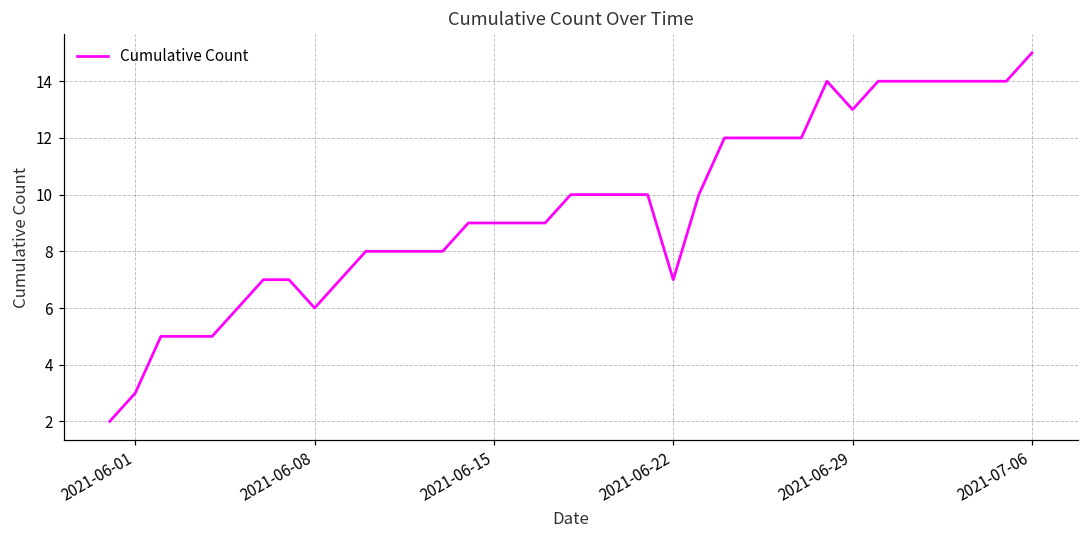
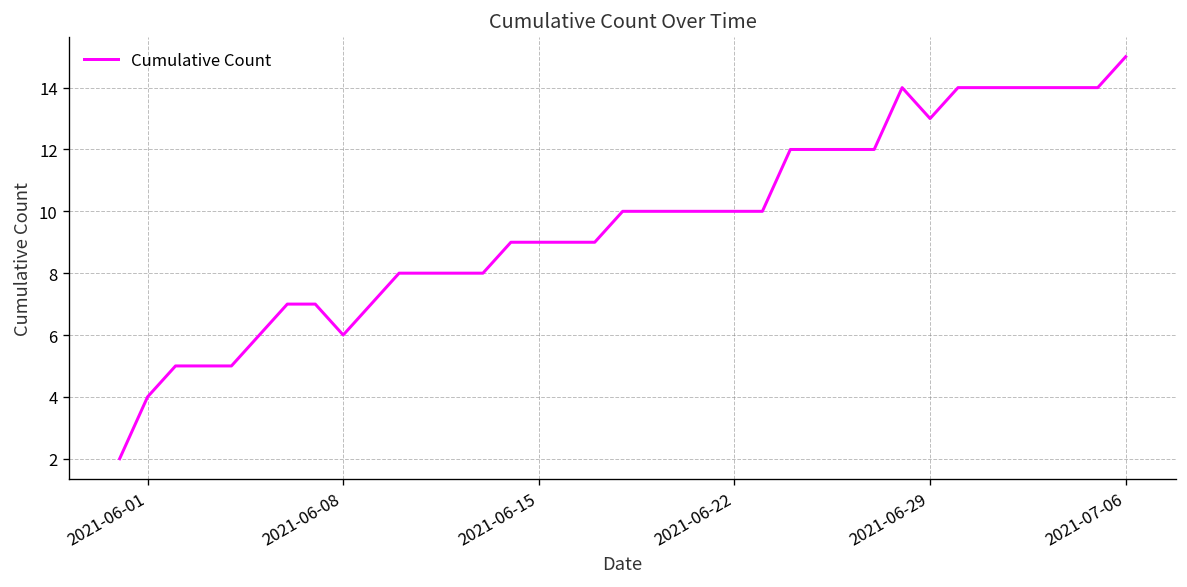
  {
-   "2021-06-01": 3,
+   "2021-06-01": 4,
    "2021-06-08": 6,
    "2021-06-15": 9,
-   "2021-06-22": 7,
+   "2021-06-22": 10,
    "2021-06-29": 13,
    "2021-07-06": 15
  }
